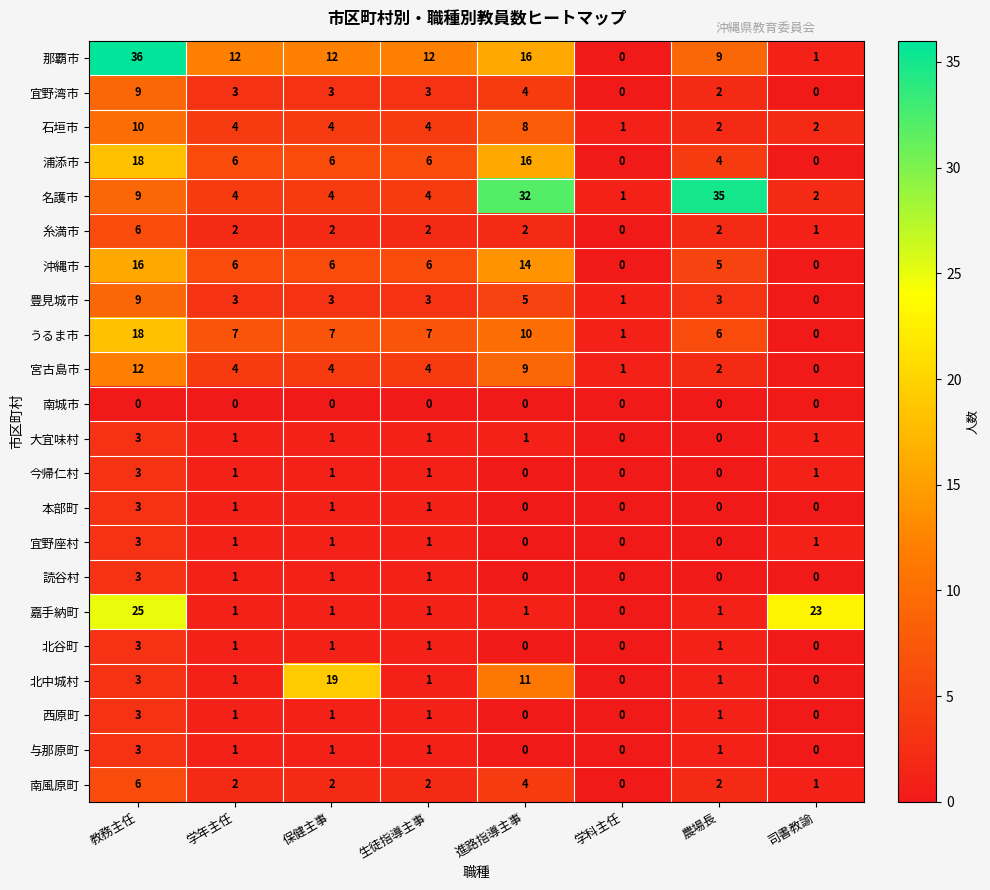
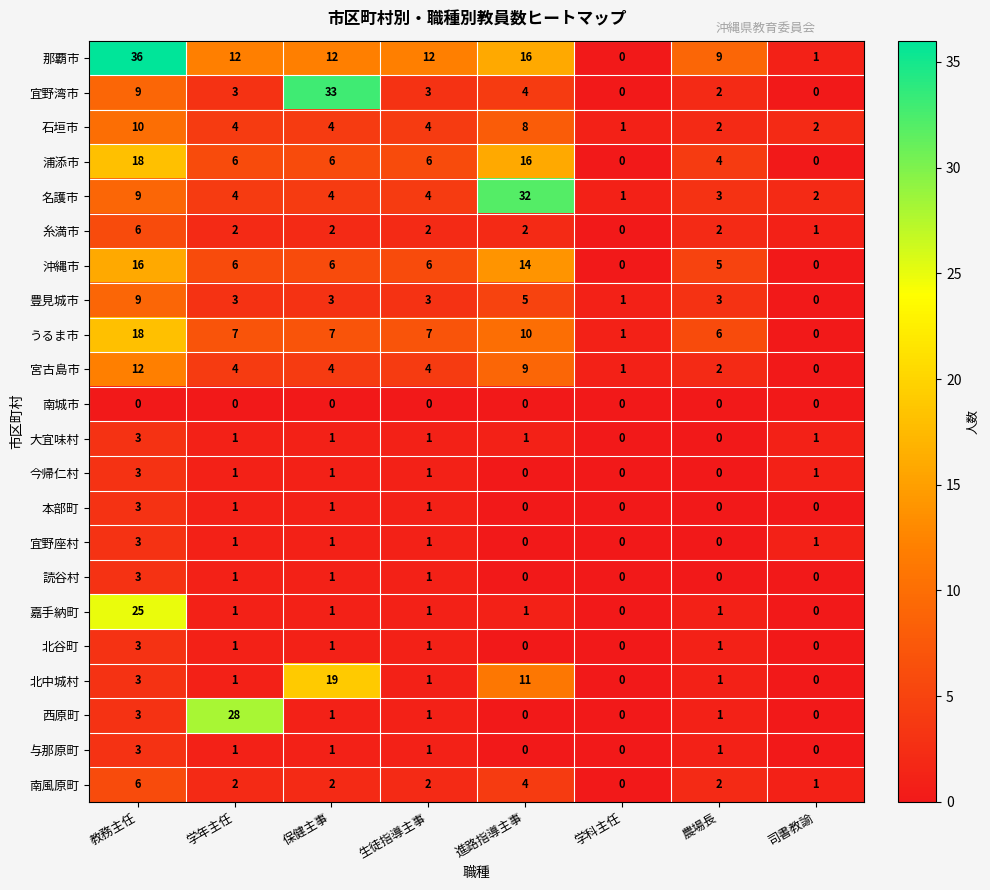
  {
    "那覇市": {
      "教務主任": 36,
      "学年主任": 12,
      "保健主事": 12,
      "生徒指導主事": 12,
      "進路指導主事": 16,
      "学科主任": 0,
      "農場長": 9,
      "司書教諭": 1
    },
    "宜野湾市": {
      "教務主任": 9,
      "学年主任": 3,
-     "保健主事": 3,
+     "保健主事": 33,
      "生徒指導主事": 3,
      "進路指導主事": 4,
      "学科主任": 0,
      "農場長": 2,
      "司書教諭": 0
    },
    "石垣市": {
      "教務主任": 10,
      "学年主任": 4,
      "保健主事": 4,
      "生徒指導主事": 4,
      "進路指導主事": 8,
      "学科主任": 1,
      "農場長": 2,
      "司書教諭": 2
    },
    "浦添市": {
      "教務主任": 18,
      "学年主任": 6,
      "保健主事": 6,
      "生徒指導主事": 6,
      "進路指導主事": 16,
      "学科主任": 0,
      "農場長": 4,
      "司書教諭": 0
    },
    "名護市": {
      "教務主任": 9,
      "学年主任": 4,
      "保健主事": 4,
      "生徒指導主事": 4,
      "進路指導主事": 32,
      "学科主任": 1,
-     "農場長": 35,
+     "農場長": 3,
      "司書教諭": 2
    },
    "糸満市": {
      "教務主任": 6,
      "学年主任": 2,
      "保健主事": 2,
      "生徒指導主事": 2,
      "進路指導主事": 2,
      "学科主任": 0,
      "農場長": 2,
      "司書教諭": 1
    },
    "沖縄市": {
      "教務主任": 16,
      "学年主任": 6,
      "保健主事": 6,
      "生徒指導主事": 6,
      "進路指導主事": 14,
      "学科主任": 0,
      "農場長": 5,
      "司書教諭": 0
    },
    "豊見城市": {
      "教務主任": 9,
      "学年主任": 3,
      "保健主事": 3,
      "生徒指導主事": 3,
      "進路指導主事": 5,
      "学科主任": 1,
      "農場長": 3,
      "司書教諭": 0
    },
    "うるま市": {
      "教務主任": 18,
      "学年主任": 7,
      "保健主事": 7,
      "生徒指導主事": 7,
      "進路指導主事": 10,
      "学科主任": 1,
      "農場長": 6,
      "司書教諭": 0
    },
    "宮古島市": {
      "教務主任": 12,
      "学年主任": 4,
      "保健主事": 4,
      "生徒指導主事": 4,
      "進路指導主事": 9,
      "学科主任": 1,
      "農場長": 2,
      "司書教諭": 0
    },
    "南城市": {
      "教務主任": 0,
      "学年主任": 0,
      "保健主事": 0,
      "生徒指導主事": 0,
      "進路指導主事": 0,
      "学科主任": 0,
      "農場長": 0,
      "司書教諭": 0
    },
    "大宜味村": {
      "教務主任": 3,
      "学年主任": 1,
      "保健主事": 1,
      "生徒指導主事": 1,
      "進路指導主事": 1,
      "学科主任": 0,
      "農場長": 0,
      "司書教諭": 1
    },
    "今帰仁村": {
      "教務主任": 3,
      "学年主任": 1,
      "保健主事": 1,
      "生徒指導主事": 1,
      "進路指導主事": 0,
      "学科主任": 0,
      "農場長": 0,
      "司書教諭": 1
    },
    "本部町": {
      "教務主任": 3,
      "学年主任": 1,
      "保健主事": 1,
      "生徒指導主事": 1,
      "進路指導主事": 0,
      "学科主任": 0,
      "農場長": 0,
      "司書教諭": 0
    },
    "宜野座村": {
      "教務主任": 3,
      "学年主任": 1,
      "保健主事": 1,
      "生徒指導主事": 1,
      "進路指導主事": 0,
      "学科主任": 0,
      "農場長": 0,
      "司書教諭": 1
    },
    "読谷村": {
      "教務主任": 3,
      "学年主任": 1,
      "保健主事": 1,
      "生徒指導主事": 1,
      "進路指導主事": 0,
      "学科主任": 0,
      "農場長": 0,
      "司書教諭": 0
    },
    "嘉手納町": {
      "教務主任": 25,
      "学年主任": 1,
      "保健主事": 1,
      "生徒指導主事": 1,
      "進路指導主事": 1,
      "学科主任": 0,
      "農場長": 1,
-     "司書教諭": 23
+     "司書教諭": 0
    },
    "北谷町": {
      "教務主任": 3,
      "学年主任": 1,
      "保健主事": 1,
      "生徒指導主事": 1,
      "進路指導主事": 0,
      "学科主任": 0,
      "農場長": 1,
      "司書教諭": 0
    },
    "北中城村": {
      "教務主任": 3,
      "学年主任": 1,
      "保健主事": 19,
      "生徒指導主事": 1,
      "進路指導主事": 11,
      "学科主任": 0,
      "農場長": 1,
      "司書教諭": 0
    },
    "西原町": {
      "教務主任": 3,
-     "学年主任": 1,
+     "学年主任": 28,
      "保健主事": 1,
      "生徒指導主事": 1,
      "進路指導主事": 0,
      "学科主任": 0,
      "農場長": 1,
      "司書教諭": 0
    },
    "与那原町": {
      "教務主任": 3,
      "学年主任": 1,
      "保健主事": 1,
      "生徒指導主事": 1,
      "進路指導主事": 0,
      "学科主任": 0,
      "農場長": 1,
      "司書教諭": 0
    },
    "南風原町": {
      "教務主任": 6,
      "学年主任": 2,
      "保健主事": 2,
      "生徒指導主事": 2,
      "進路指導主事": 4,
      "学科主任": 0,
      "農場長": 2,
      "司書教諭": 1
    }
  }
